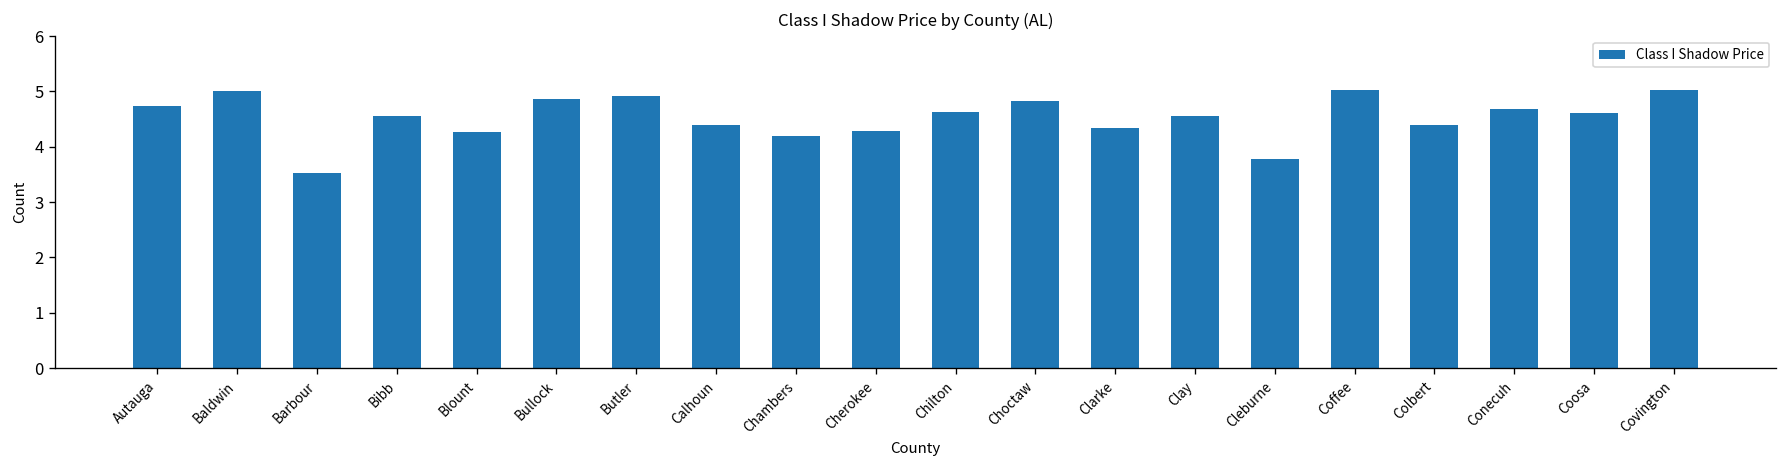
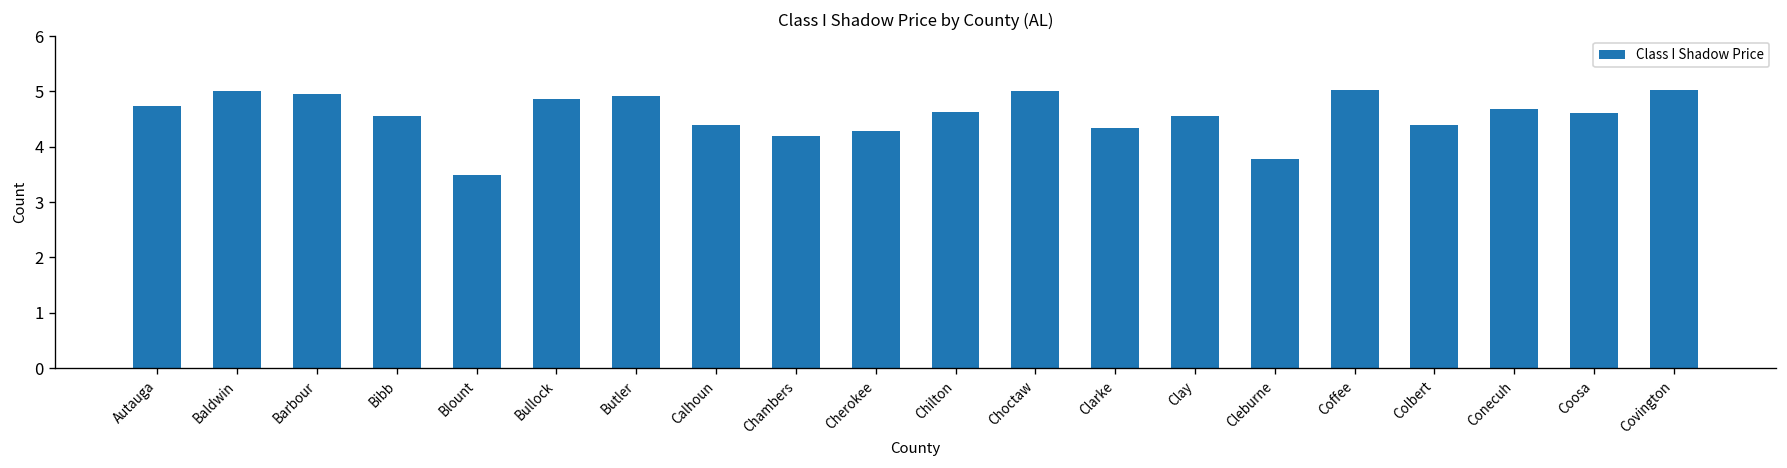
  {
    "Autauga": 4.7,
    "Baldwin": 5.0,
-   "Barbour": 3.5,
+   "Barbour": 5.0,
    "Bibb": 4.6,
-   "Blount": 4.3,
+   "Blount": 3.5,
    "Bullock": 4.9,
    "Butler": 4.9,
    "Calhoun": 4.4,
    "Chambers": 4.2,
    "Cherokee": 4.3,
    "Chilton": 4.6,
-   "Choctaw": 4.8,
+   "Choctaw": 5.0,
    "Clarke": 4.3,
    "Clay": 4.6,
    "Cleburne": 3.8,
    "Coffee": 5.0,
    "Colbert": 4.4,
    "Conecuh": 4.7,
    "Coosa": 4.6,
    "Covington": 5.0
  }
